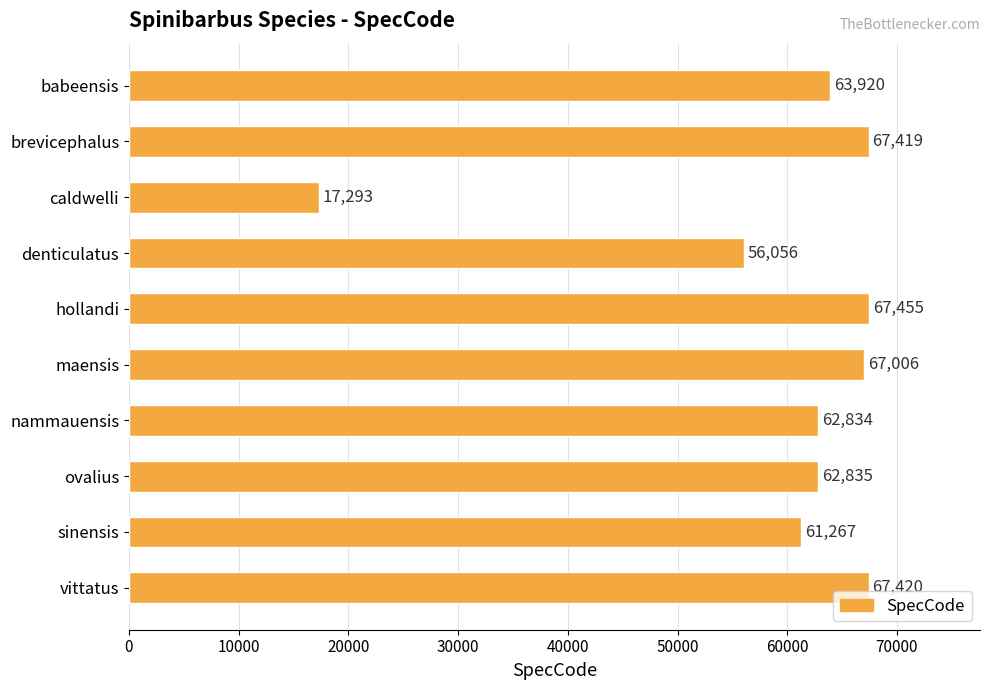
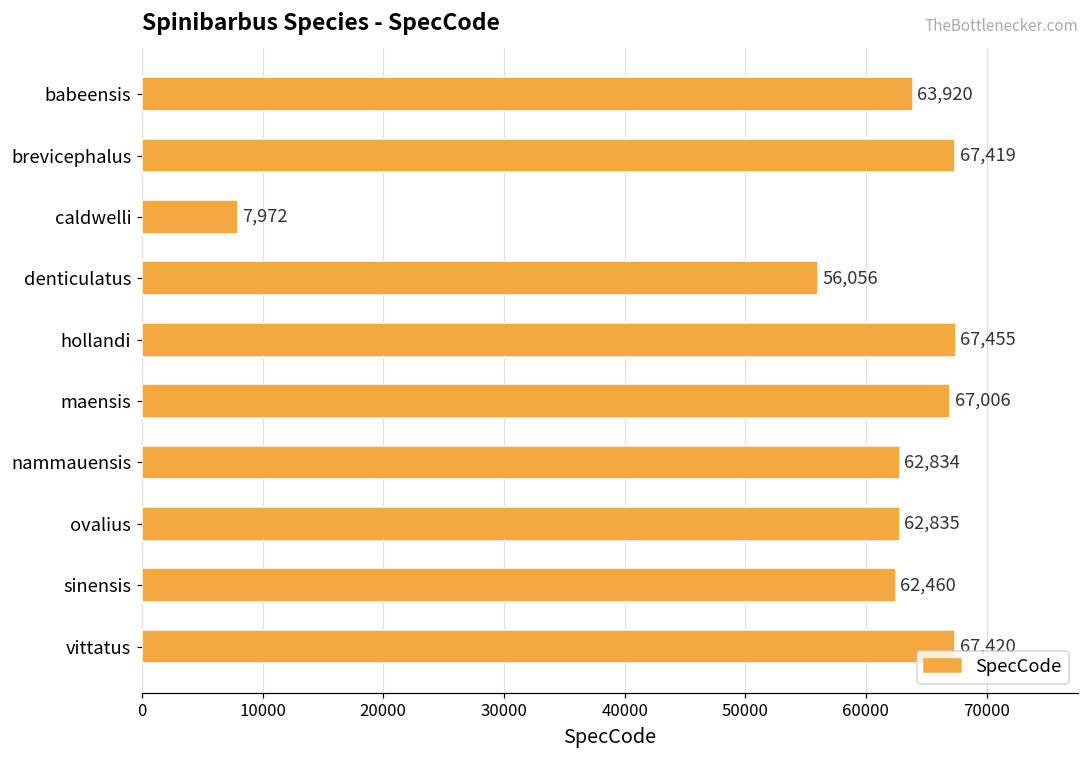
  {
    "babeensis": "63,920",
    "brevicephalus": "67,419",
-   "caldwelli": "17,293",
+   "caldwelli": "7,972",
    "denticulatus": "56,056",
    "hollandi": "67,455",
    "maensis": "67,006",
    "nammauensis": "62,834",
    "ovalius": "62,835",
-   "sinensis": "61,267"
+   "sinensis": "62,460"
  }
